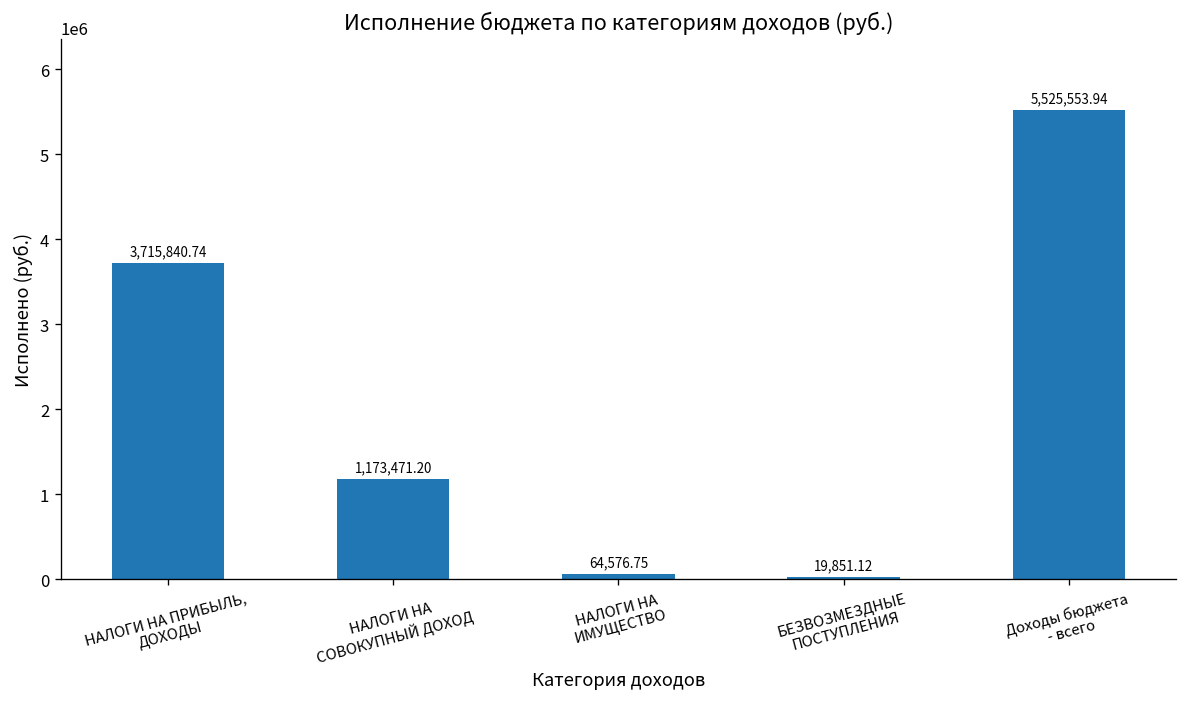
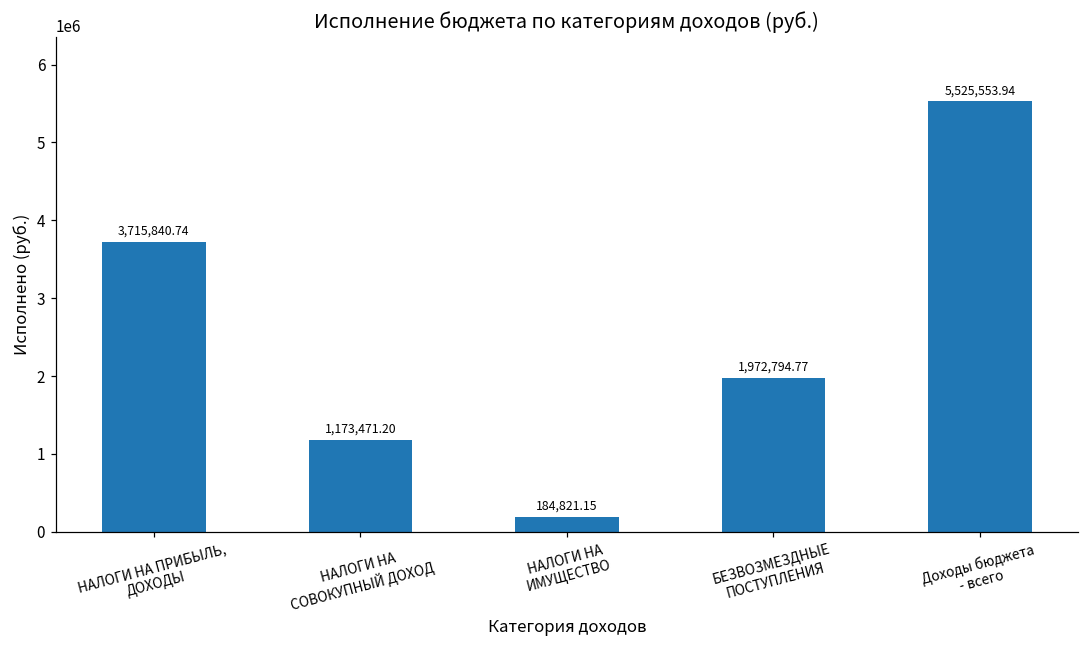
  {
    "НАЛОГИ НА ПРИБЫЛЬ, ДОХОДЫ": "3,715,840.74",
    "НАЛОГИ НА СОВОКУПНЫЙ ДОХОД": "1,173,471.20",
-   "НАЛОГИ НА ИМУЩЕСТВО": "64,576.75",
-   "БЕЗВОЗМЕЗДНЫЕ ПОСТУПЛЕНИЯ": "19,851.12",
+   "НАЛОГИ НА ИМУЩЕСТВО": "184,821.15",
+   "БЕЗВОЗМЕЗДНЫЕ ПОСТУПЛЕНИЯ": "1,972,794.77",
    "Доходы бюджета - всего": "5,525,553.94"
  }
